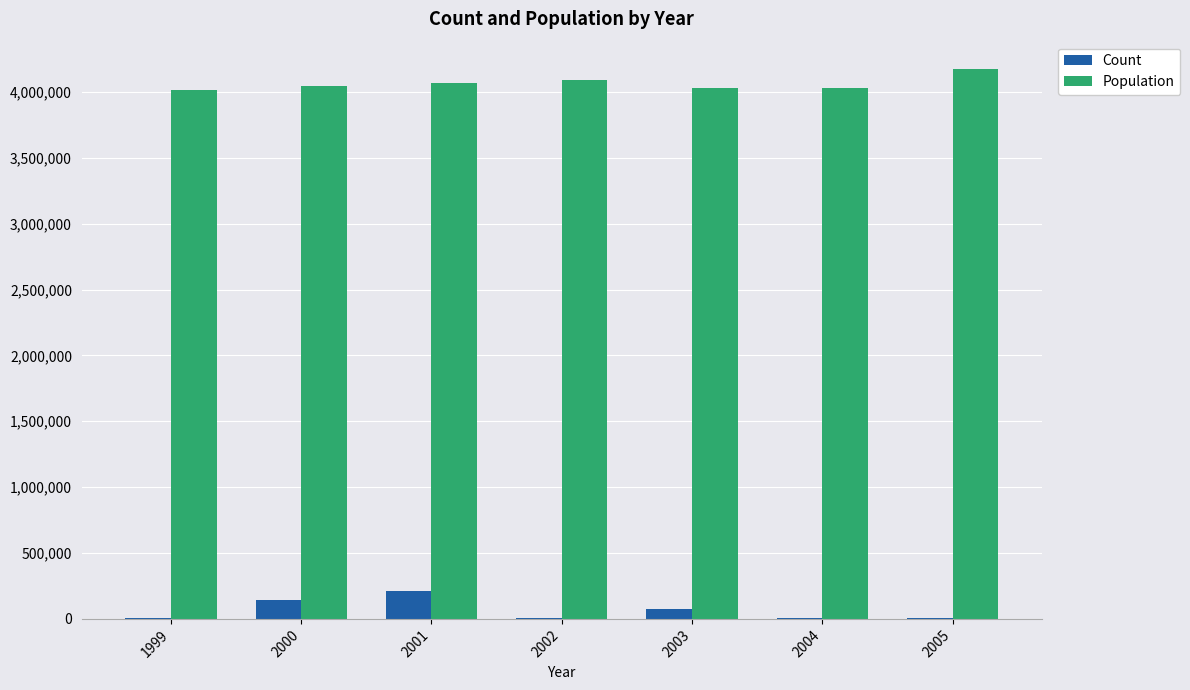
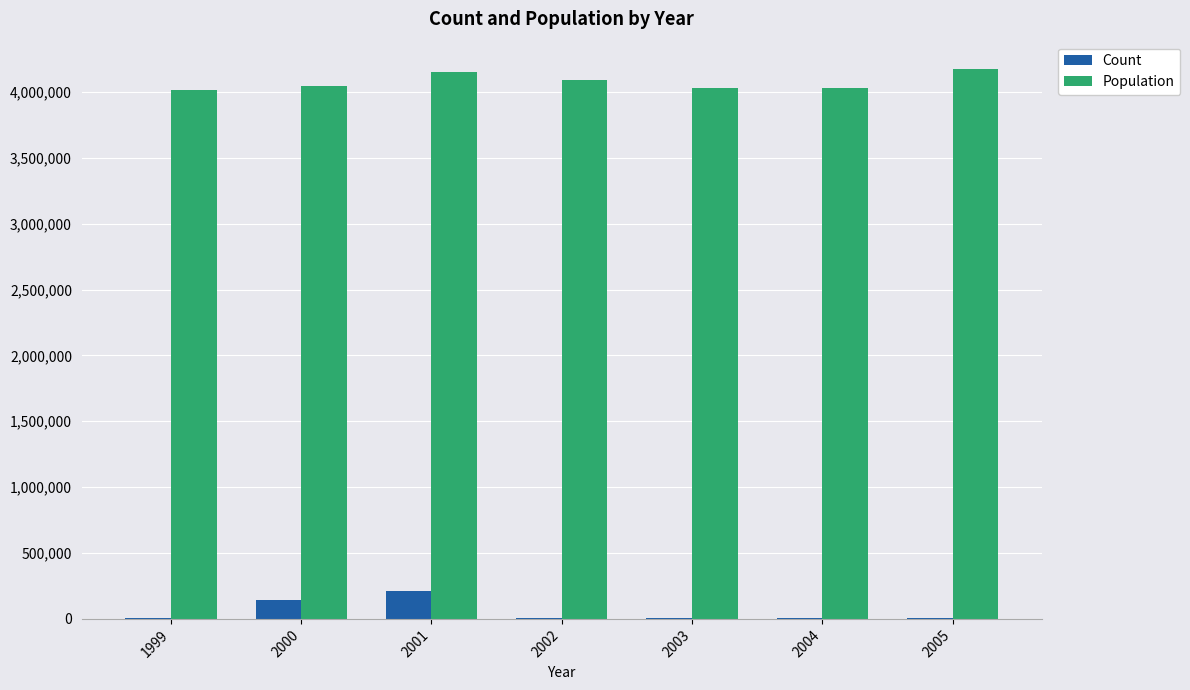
  {
    "Count": {
      "2000": "140,000",
      "2001": "210,000",
-     "2003": "70,000"
+     "2003": "10,000"
    },
    "Population": {
      "1999": "4,020,000",
      "2000": "4,040,000",
-     "2001": "4,070,000",
+     "2001": "4,150,000",
      "2002": "4,090,000",
      "2003": "4,030,000",
      "2004": "4,030,000",
      "2005": "4,170,000"
    }
  }
